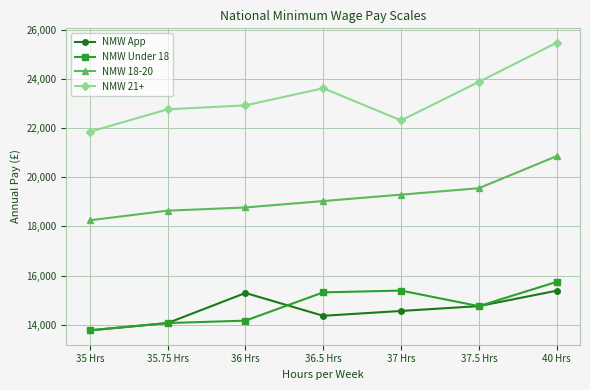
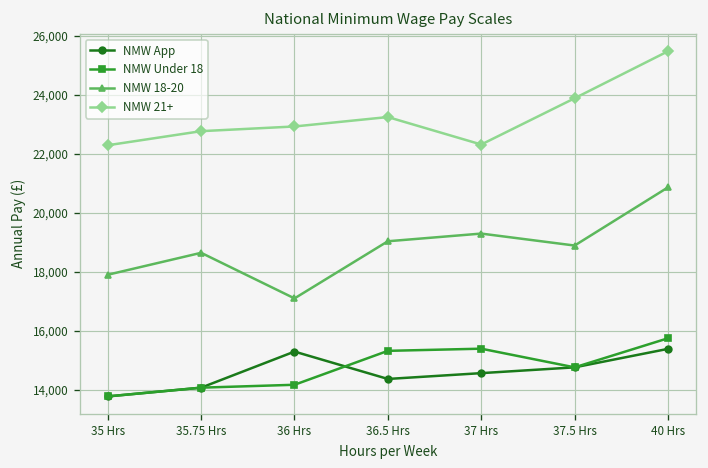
  {
    "NMW 18-20": {
-     "35 Hrs": "18,300",
+     "35 Hrs": "17,900",
      "35.75 Hrs": "18,600",
-     "36 Hrs": "18,800",
+     "36 Hrs": "17,100",
      "36.5 Hrs": "19,000",
      "37 Hrs": "19,300",
-     "37.5 Hrs": "19,600",
+     "37.5 Hrs": "18,900",
      "40 Hrs": "20,900"
    },
    "NMW 21+": {
-     "35 Hrs": "21,800",
+     "35 Hrs": "22,300",
      "35.75 Hrs": "22,800",
      "36 Hrs": "22,900",
-     "36.5 Hrs": "23,600",
+     "36.5 Hrs": "23,200",
      "37 Hrs": "22,300",
      "37.5 Hrs": "23,900",
      "40 Hrs": "25,500"
    }
  }
